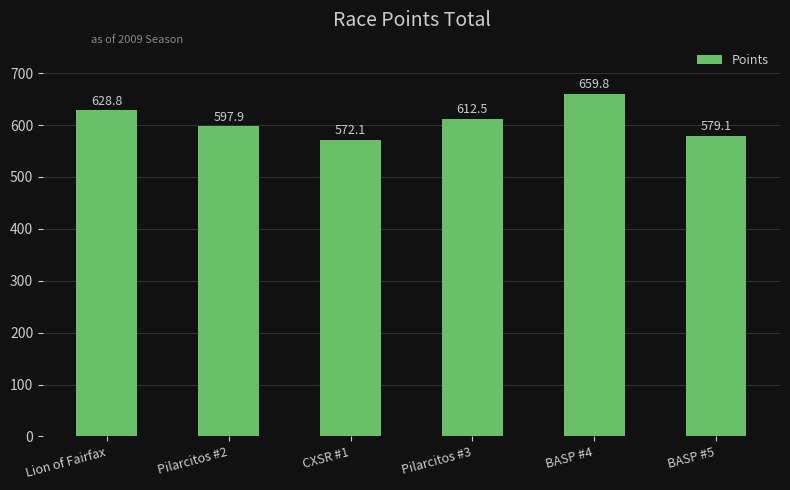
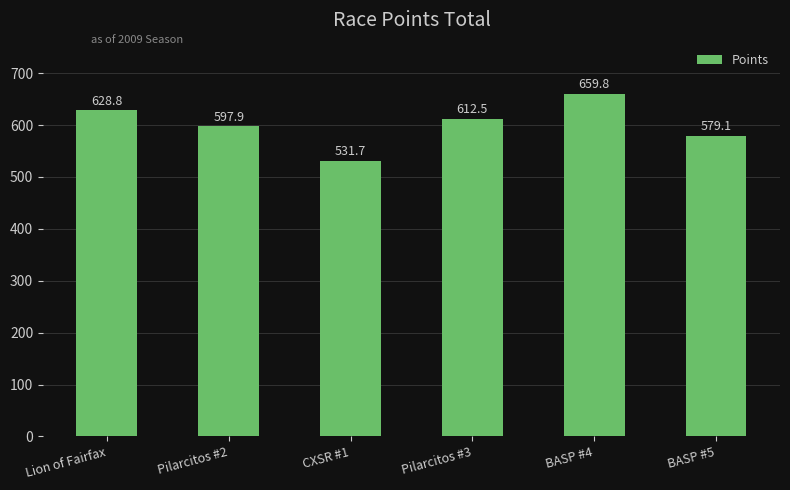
  {
    "Lion of Fairfax": 628.8,
    "Pilarcitos #2": 597.9,
-   "CXSR #1": 572.1,
+   "CXSR #1": 531.7,
    "Pilarcitos #3": 612.5,
    "BASP #4": 659.8,
    "BASP #5": 579.1
  }
